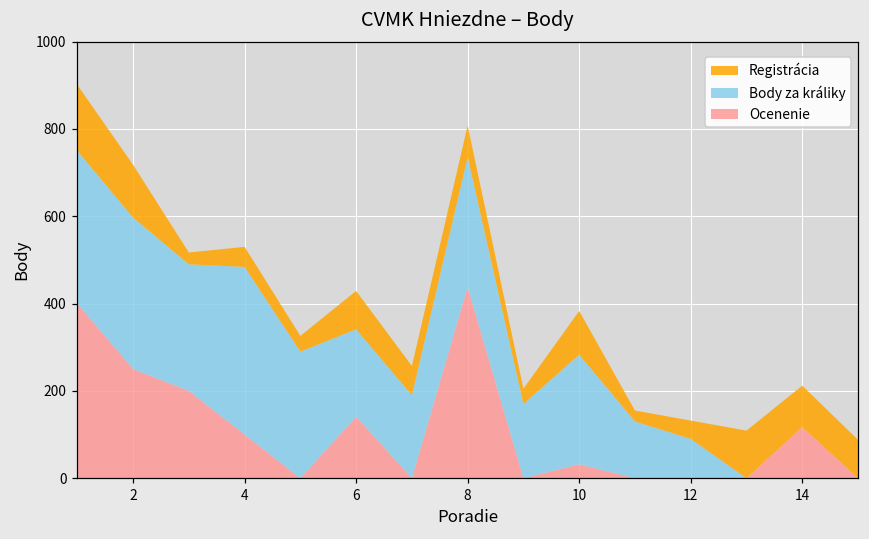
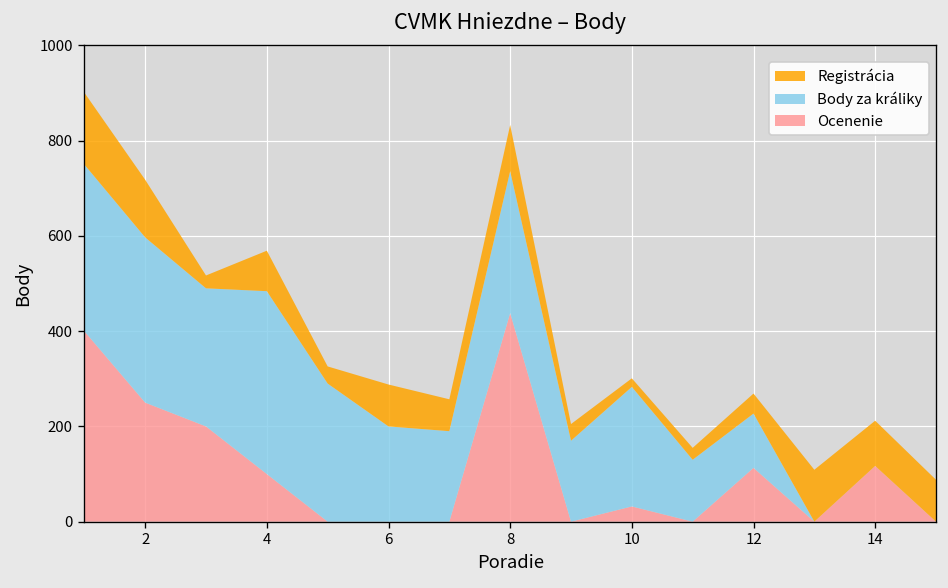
  {
    "Ocenenie": {
      "2": 250,
      "4": 100,
-     "6": 140,
+     "6": 0,
      "8": 440,
      "10": 30,
-     "12": 0
+     "12": 110
    },
    "Body za králiky": {
      "2": 350,
      "4": 380,
      "6": 200,
      "8": 300,
      "10": 250,
-     "12": 90
+     "12": 110
    },
    "Registrácia": {
      "2": 120,
-     "4": 50,
+     "4": 90,
      "6": 90,
-     "8": 70,
-     "10": 100,
+     "8": 100,
+     "10": 20,
      "12": 40,
      "14": 100
    }
  }
